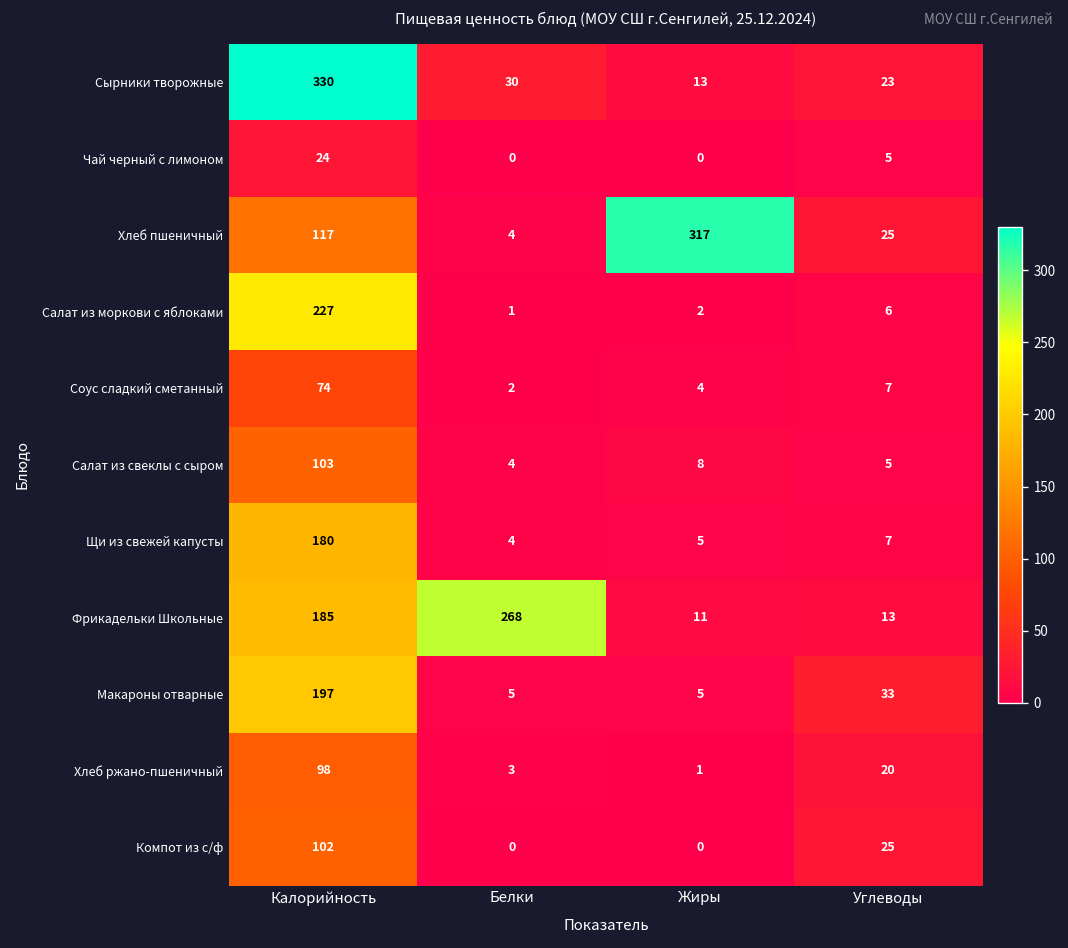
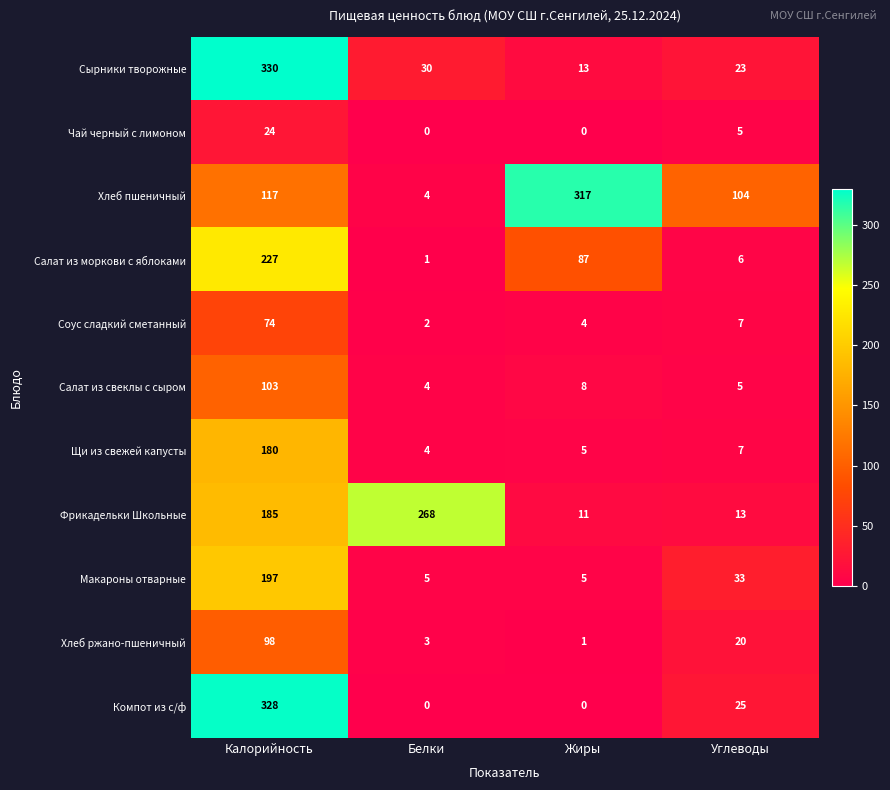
  {
    "Сырники творожные": {
      "Калорийность": 330,
      "Белки": 30,
      "Жиры": 13,
      "Углеводы": 23
    },
    "Чай черный с лимоном": {
      "Калорийность": 24,
      "Белки": 0,
      "Жиры": 0,
      "Углеводы": 5
    },
    "Хлеб пшеничный": {
      "Калорийность": 117,
      "Белки": 4,
      "Жиры": 317,
-     "Углеводы": 25
+     "Углеводы": 104
    },
    "Салат из моркови с яблоками": {
      "Калорийность": 227,
      "Белки": 1,
-     "Жиры": 2,
+     "Жиры": 87,
      "Углеводы": 6
    },
    "Соус сладкий сметанный": {
      "Калорийность": 74,
      "Белки": 2,
      "Жиры": 4,
      "Углеводы": 7
    },
    "Салат из свеклы с сыром": {
      "Калорийность": 103,
      "Белки": 4,
      "Жиры": 8,
      "Углеводы": 5
    },
    "Щи из свежей капусты": {
      "Калорийность": 180,
      "Белки": 4,
      "Жиры": 5,
      "Углеводы": 7
    },
    "Фрикадельки Школьные": {
      "Калорийность": 185,
      "Белки": 268,
      "Жиры": 11,
      "Углеводы": 13
    },
    "Макароны отварные": {
      "Калорийность": 197,
      "Белки": 5,
      "Жиры": 5,
      "Углеводы": 33
    },
    "Хлеб ржано-пшеничный": {
      "Калорийность": 98,
      "Белки": 3,
      "Жиры": 1,
      "Углеводы": 20
    },
    "Компот из с/ф": {
-     "Калорийность": 102,
+     "Калорийность": 328,
      "Белки": 0,
      "Жиры": 0,
      "Углеводы": 25
    }
  }
